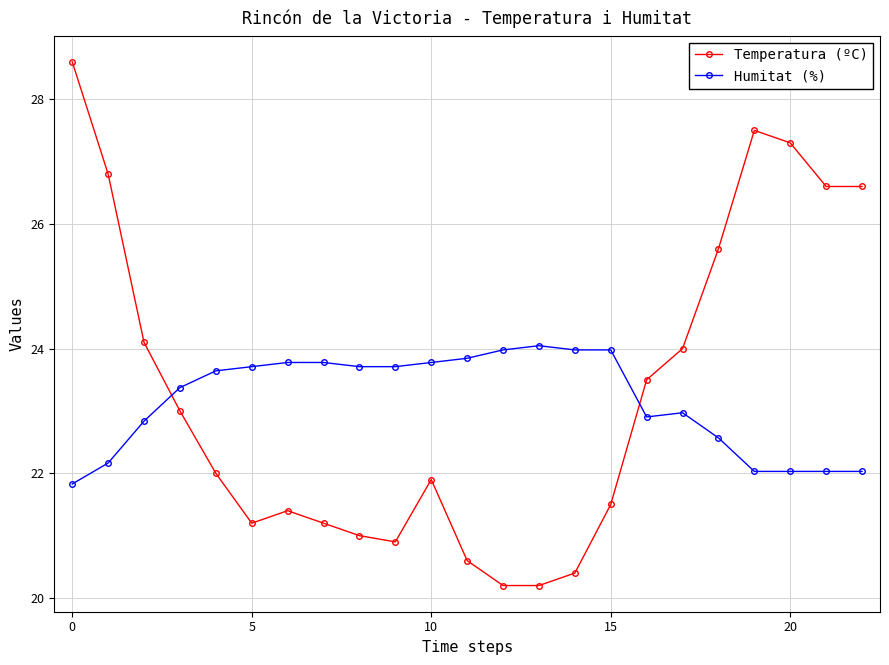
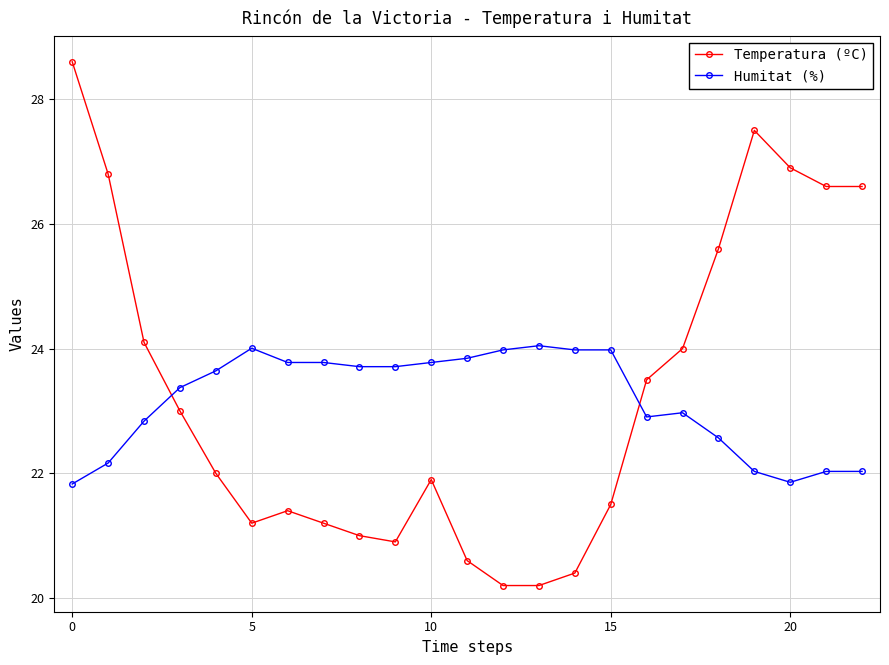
  {
    "Temperatura (ºC)": {
      "0": 28.6,
      "5": 21.2,
      "10": 21.9,
      "15": 21.5,
-     "20": 27.3
+     "20": 26.9
    },
    "Humitat (%)": {
      "0": 21.8,
-     "5": 23.7,
+     "5": 24.0,
      "10": 23.8,
      "15": 24.0,
-     "20": 22.0
+     "20": 21.9
    }
  }
